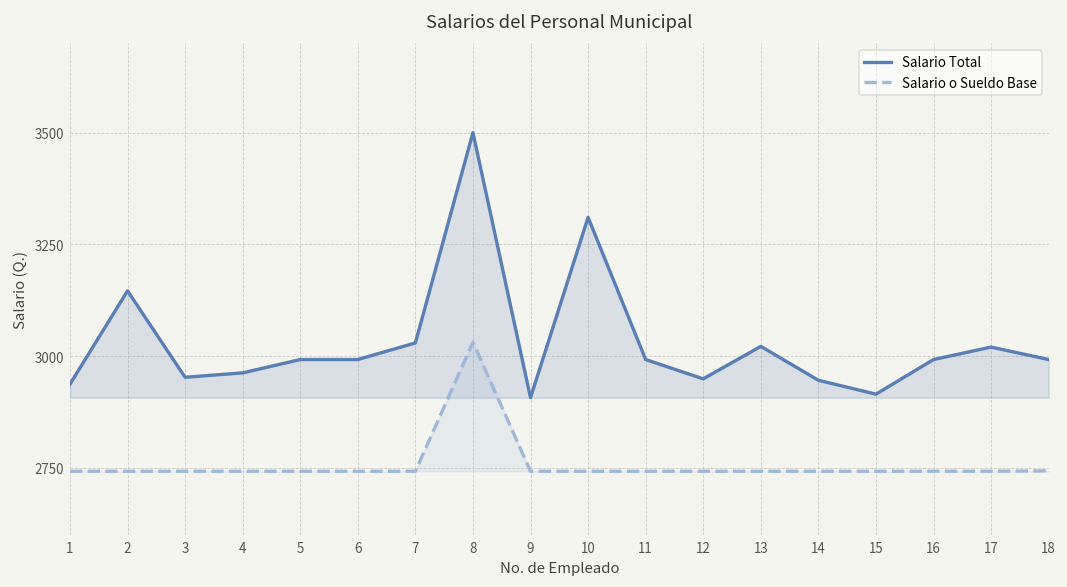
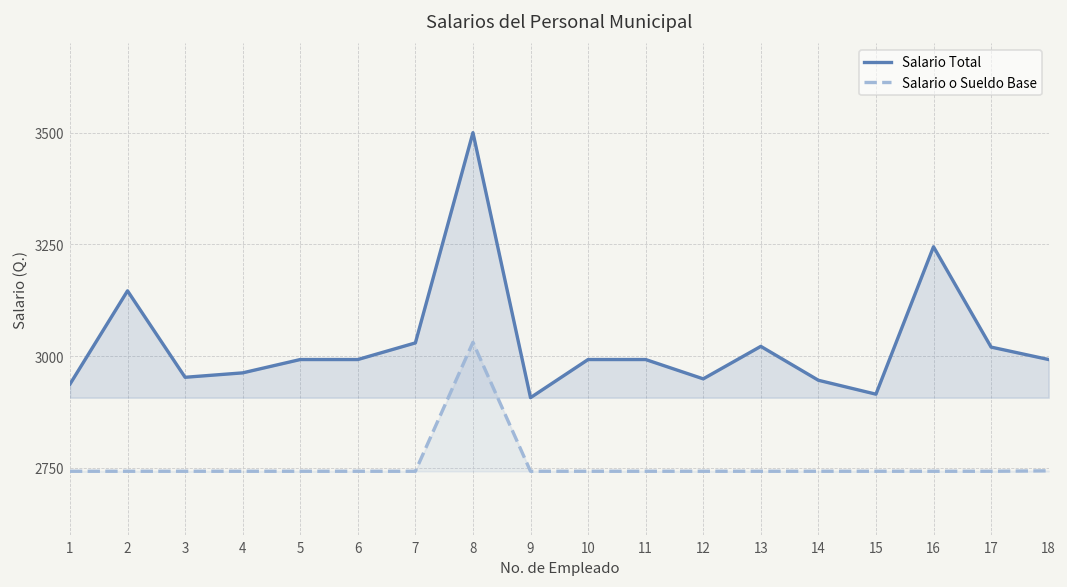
  {
    "Salario Total": {
      "1": 2940,
      "2": 3150,
      "3": 2950,
      "4": 2960,
      "5": 2990,
      "6": 2990,
      "7": 3030,
      "8": 3500,
      "9": 2910,
-     "10": 3310,
+     "10": 2990,
      "11": 2990,
      "12": 2950,
      "13": 3020,
      "14": 2950,
      "15": 2910,
-     "16": 2990,
+     "16": 3240,
      "17": 3020,
      "18": 2990
    },
    "Salario o Sueldo Base": {
      "1": 2740,
      "2": 2740,
      "3": 2740,
      "4": 2740,
      "5": 2740,
      "6": 2740,
      "7": 2740,
      "8": 3030,
      "9": 2740,
      "10": 2740,
      "11": 2740,
      "12": 2740,
      "13": 2740,
      "14": 2740,
      "15": 2740,
      "16": 2740,
      "17": 2740,
      "18": 2740
    }
  }
